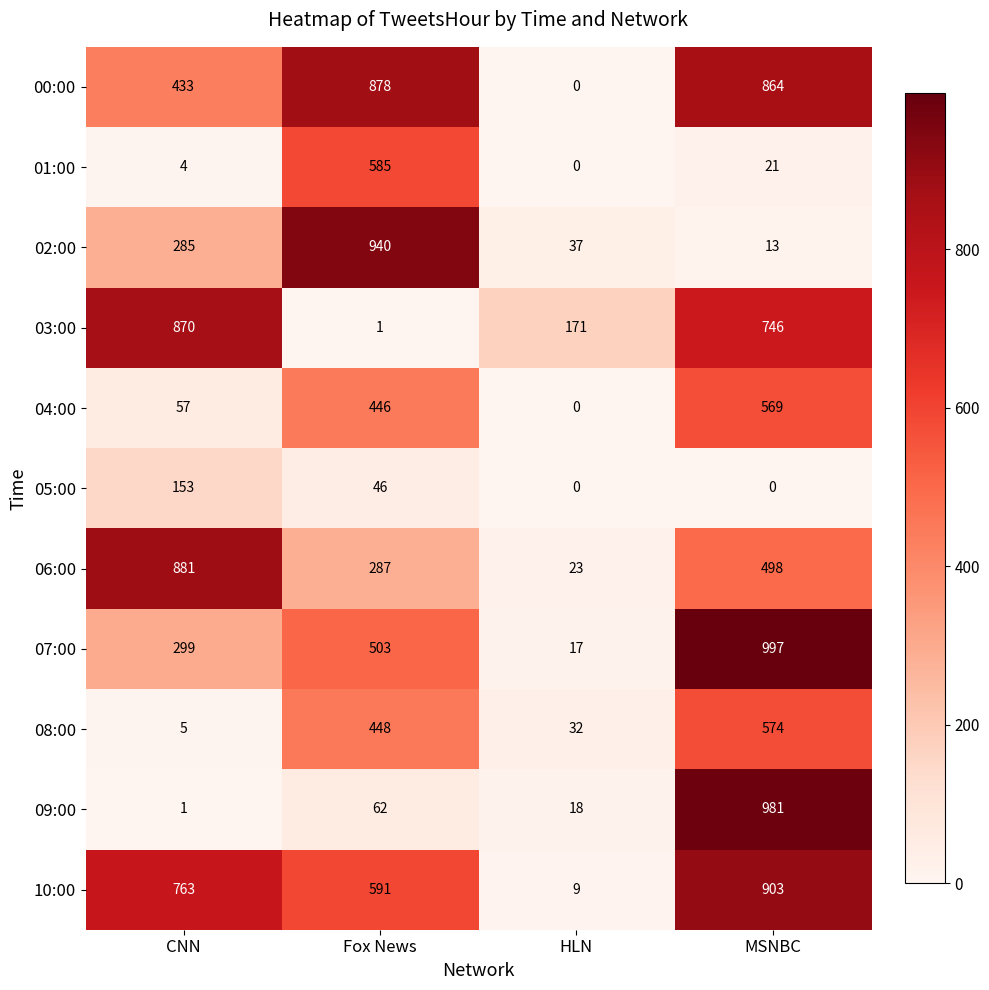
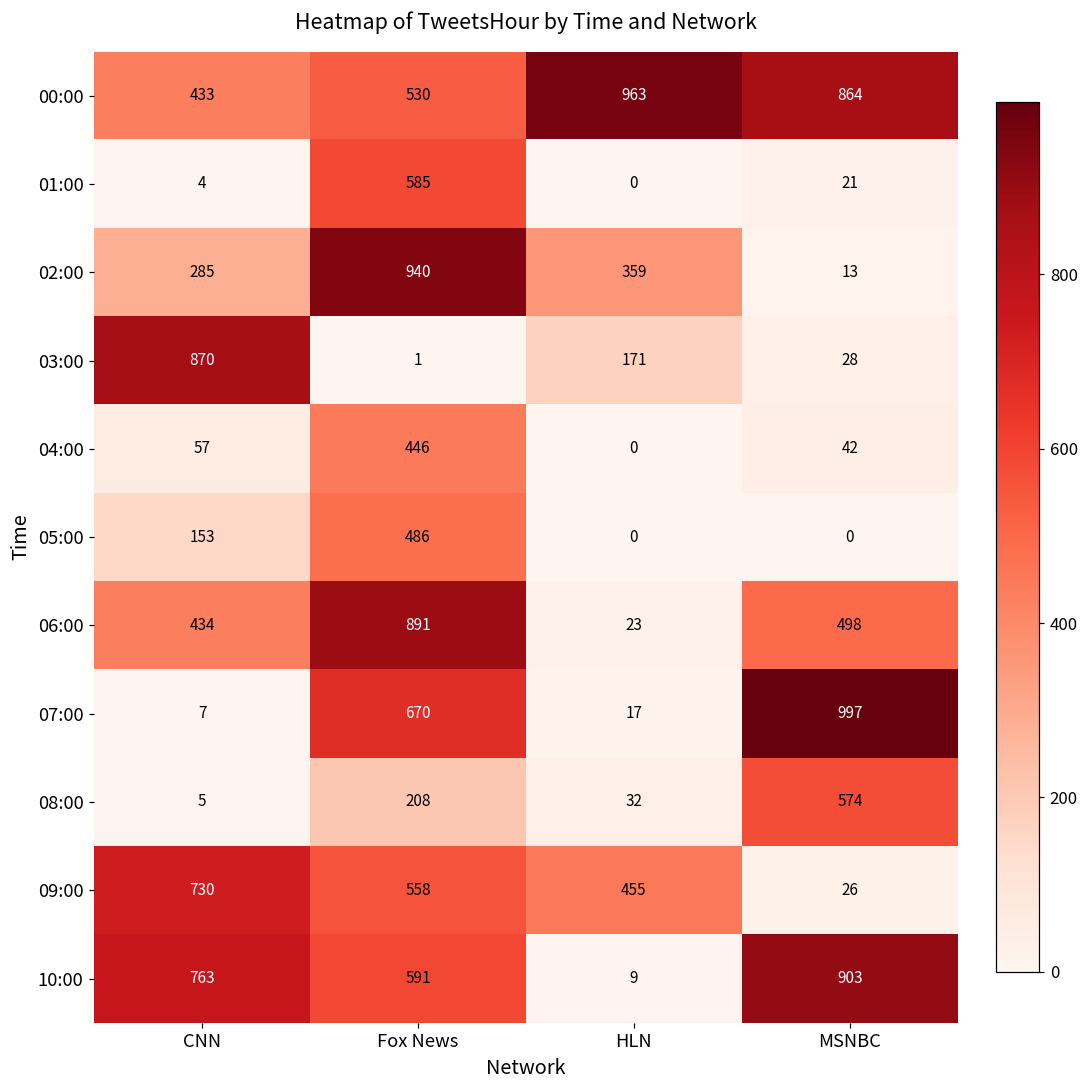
  {
    "00:00": {
      "CNN": 433,
-     "Fox News": 878,
-     "HLN": 0,
+     "Fox News": 530,
+     "HLN": 963,
      "MSNBC": 864
    },
    "01:00": {
      "CNN": 4,
      "Fox News": 585,
      "HLN": 0,
      "MSNBC": 21
    },
    "02:00": {
      "CNN": 285,
      "Fox News": 940,
-     "HLN": 37,
+     "HLN": 359,
      "MSNBC": 13
    },
    "03:00": {
      "CNN": 870,
      "Fox News": 1,
      "HLN": 171,
-     "MSNBC": 746
+     "MSNBC": 28
    },
    "04:00": {
      "CNN": 57,
      "Fox News": 446,
      "HLN": 0,
-     "MSNBC": 569
+     "MSNBC": 42
    },
    "05:00": {
      "CNN": 153,
-     "Fox News": 46,
+     "Fox News": 486,
      "HLN": 0,
      "MSNBC": 0
    },
    "06:00": {
-     "CNN": 881,
-     "Fox News": 287,
+     "CNN": 434,
+     "Fox News": 891,
      "HLN": 23,
      "MSNBC": 498
    },
    "07:00": {
-     "CNN": 299,
-     "Fox News": 503,
+     "CNN": 7,
+     "Fox News": 670,
      "HLN": 17,
      "MSNBC": 997
    },
    "08:00": {
      "CNN": 5,
-     "Fox News": 448,
+     "Fox News": 208,
      "HLN": 32,
      "MSNBC": 574
    },
    "09:00": {
-     "CNN": 1,
-     "Fox News": 62,
-     "HLN": 18,
-     "MSNBC": 981
+     "CNN": 730,
+     "Fox News": 558,
+     "HLN": 455,
+     "MSNBC": 26
    },
    "10:00": {
      "CNN": 763,
      "Fox News": 591,
      "HLN": 9,
      "MSNBC": 903
    }
  }
